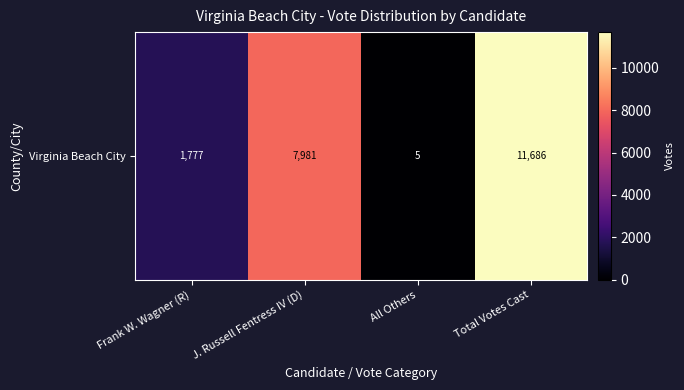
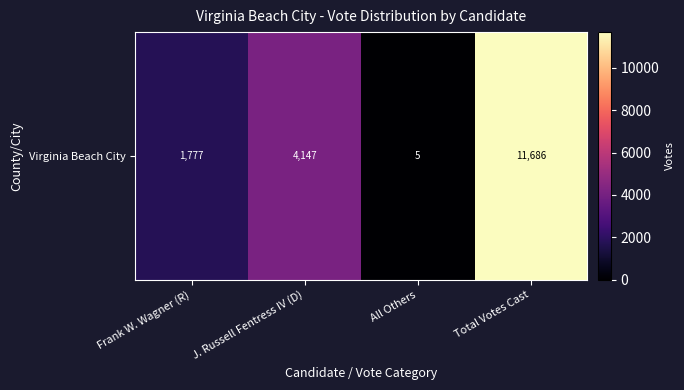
  {
    "Virginia Beach City": {
      "Frank W. Wagner (R)": "1,777",
-     "J. Russell Fentress IV (D)": "7,981",
+     "J. Russell Fentress IV (D)": "4,147",
      "All Others": "5",
      "Total Votes Cast": "11,686"
    }
  }
